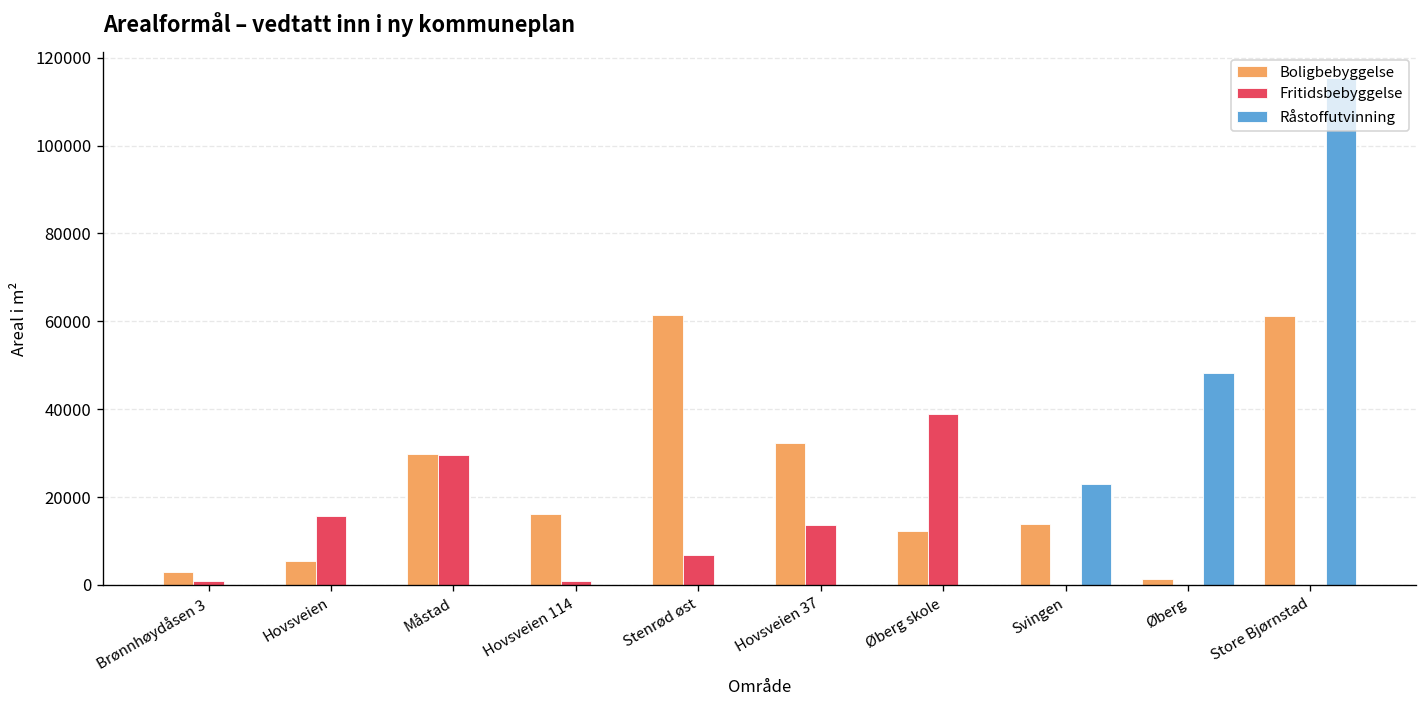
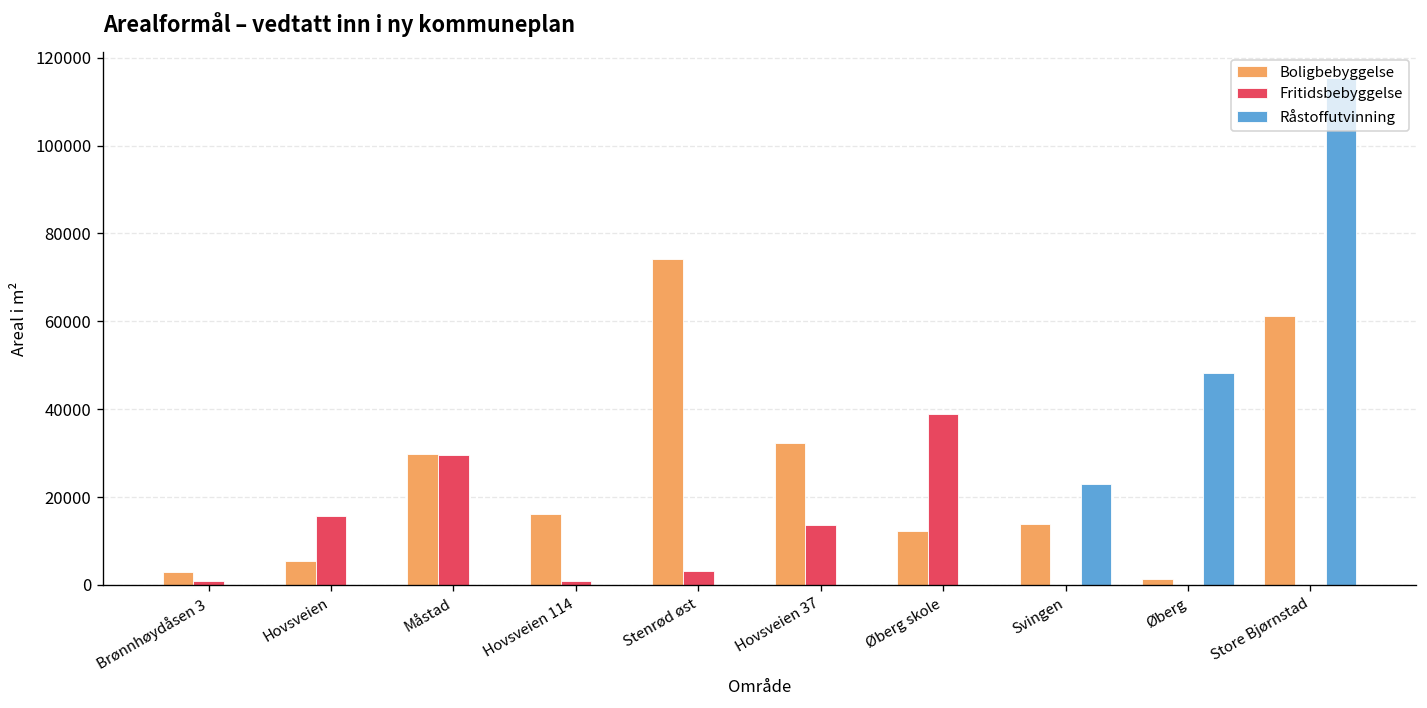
  {
    "Boligbebyggelse": {
      "Brønnhøydåsen 3": 3000,
      "Hovsveien": 5000,
      "Måstad": 30000,
      "Hovsveien 114": 16000,
-     "Stenrød øst": 61000,
+     "Stenrød øst": 74000,
      "Hovsveien 37": 32000,
      "Øberg skole": 12000,
      "Svingen": 14000,
      "Øberg": 1000,
      "Store Bjørnstad": 61000
    },
    "Fritidsbebyggelse": {
      "Brønnhøydåsen 3": 1000,
      "Hovsveien": 16000,
      "Måstad": 30000,
      "Hovsveien 114": 1000,
-     "Stenrød øst": 7000,
+     "Stenrød øst": 3000,
      "Hovsveien 37": 14000,
      "Øberg skole": 39000,
      "Svingen": 0,
      "Øberg": 0,
      "Store Bjørnstad": 0
    },
    "Råstoffutvinning": {
      "Brønnhøydåsen 3": 0,
      "Hovsveien": 0,
      "Måstad": 0,
      "Hovsveien 114": 0,
      "Stenrød øst": 0,
      "Hovsveien 37": 0,
      "Øberg skole": 0,
      "Svingen": 23000,
      "Øberg": 48000
    }
  }
